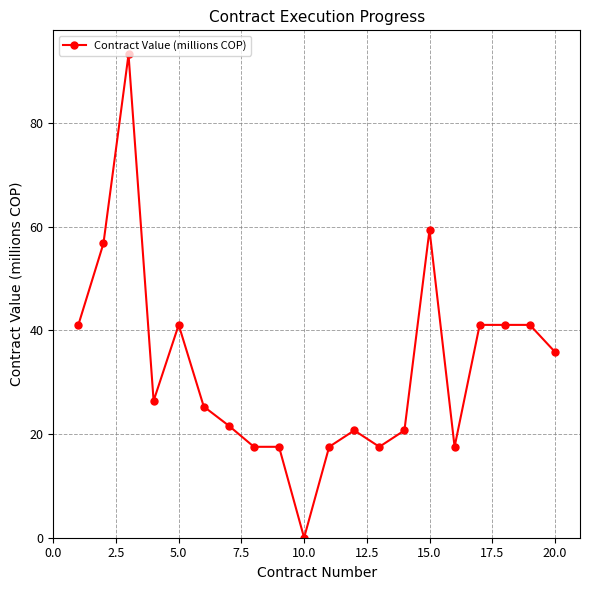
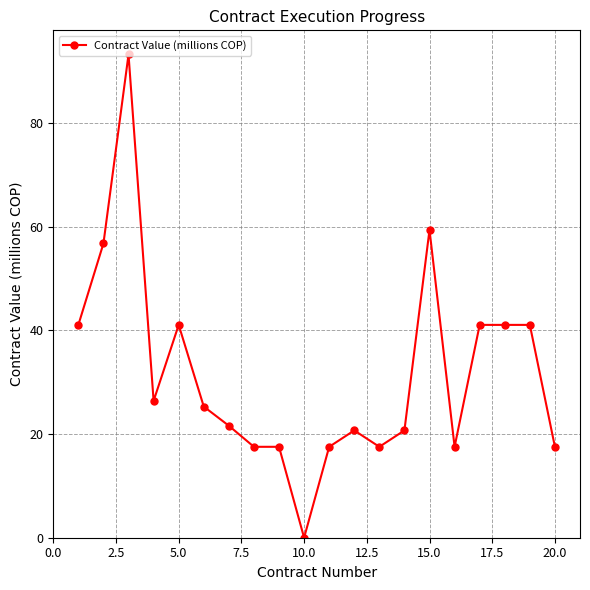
  {
    "5.0": 41,
    "10.0": 0,
    "15.0": 59,
-   "20.0": 36
+   "20.0": 18
  }
